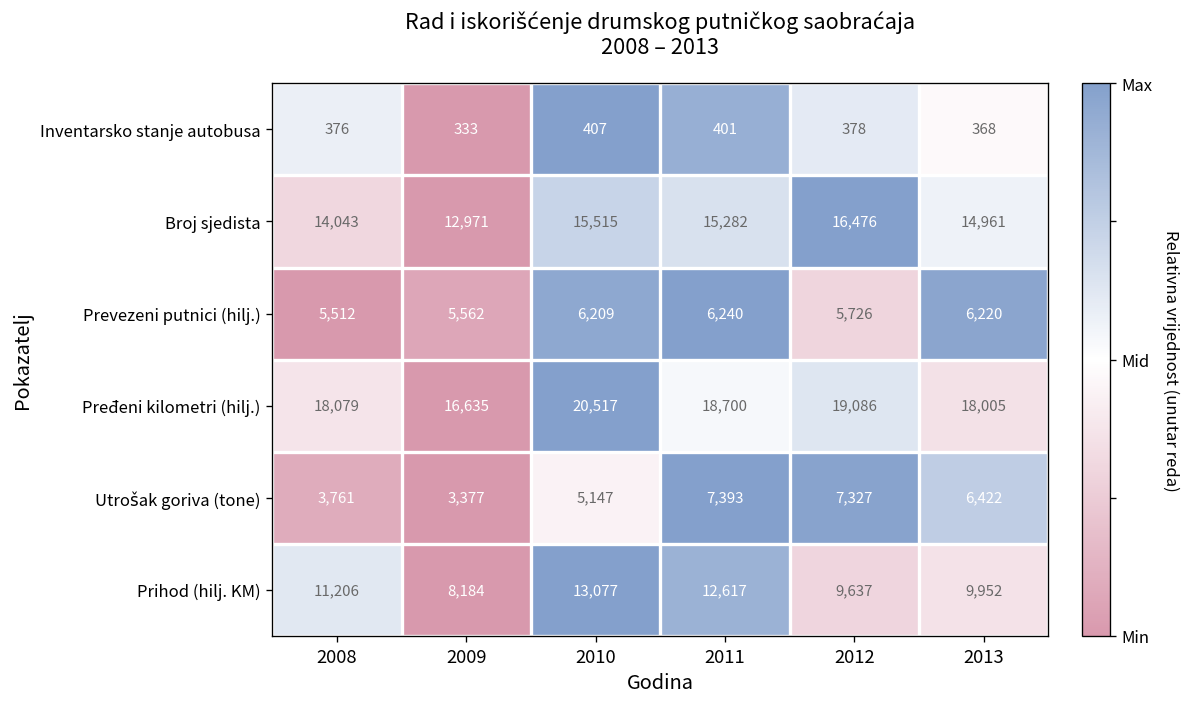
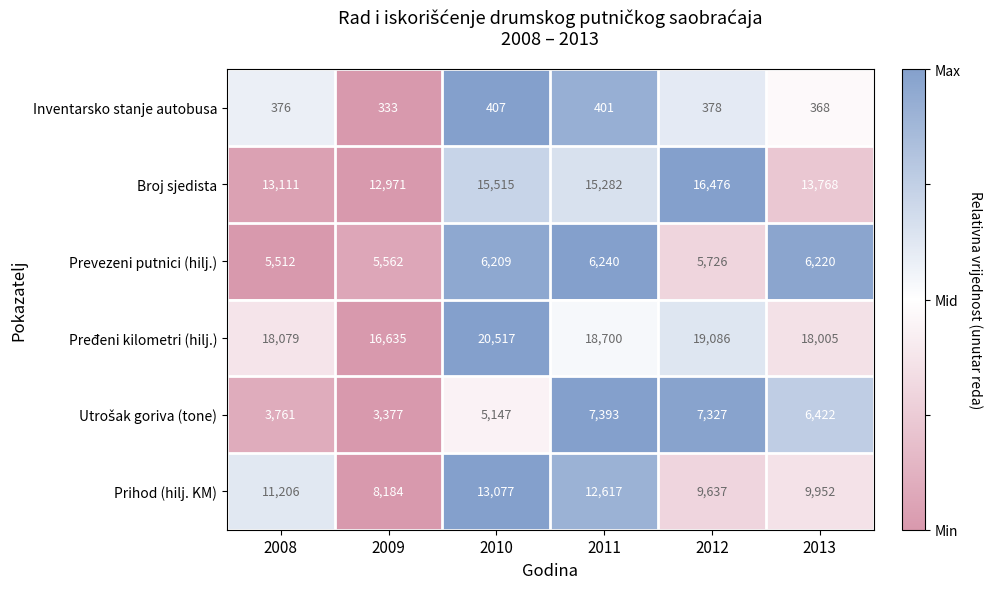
  {
    "Inventarsko stanje autobusa": {
      "2008": "376",
      "2009": "333",
      "2010": "407",
      "2011": "401",
      "2012": "378",
      "2013": "368"
    },
    "Broj sjedista": {
-     "2008": "14,043",
+     "2008": "13,111",
      "2009": "12,971",
      "2010": "15,515",
      "2011": "15,282",
      "2012": "16,476",
-     "2013": "14,961"
+     "2013": "13,768"
    },
    "Prevezeni putnici (hilj.)": {
      "2008": "5,512",
      "2009": "5,562",
      "2010": "6,209",
      "2011": "6,240",
      "2012": "5,726",
      "2013": "6,220"
    },
    "Pređeni kilometri (hilj.)": {
      "2008": "18,079",
      "2009": "16,635",
      "2010": "20,517",
      "2011": "18,700",
      "2012": "19,086",
      "2013": "18,005"
    },
    "Utrošak goriva (tone)": {
      "2008": "3,761",
      "2009": "3,377",
      "2010": "5,147",
      "2011": "7,393",
      "2012": "7,327",
      "2013": "6,422"
    },
    "Prihod (hilj. KM)": {
      "2008": "11,206",
      "2009": "8,184",
      "2010": "13,077",
      "2011": "12,617",
      "2012": "9,637",
      "2013": "9,952"
    }
  }
